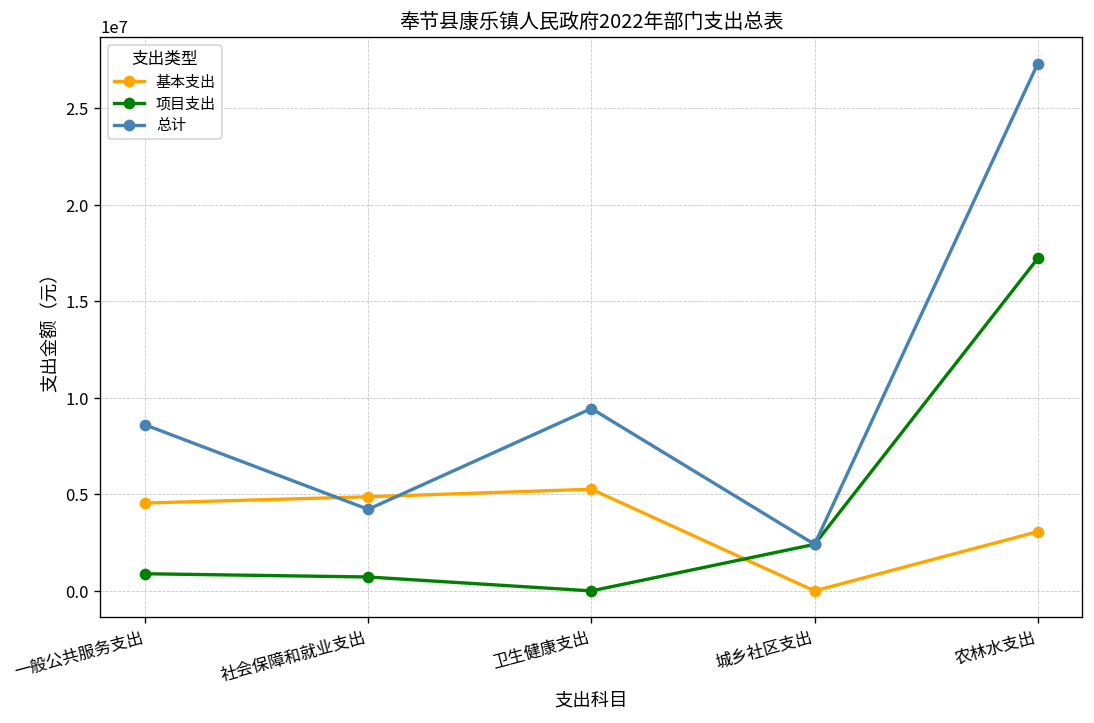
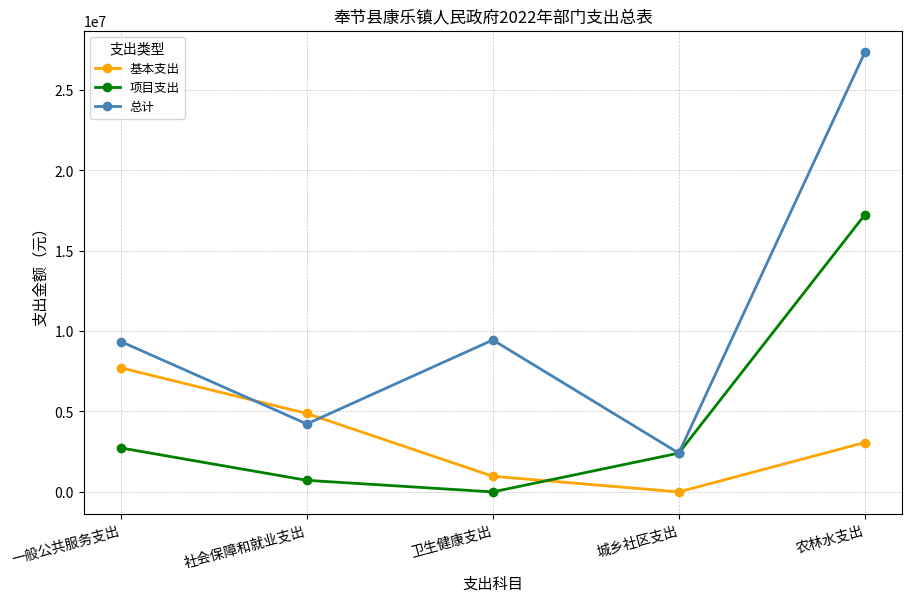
  {
    "基本支出": {
-     "一般公共服务支出": 4600000,
+     "一般公共服务支出": 7700000,
      "社会保障和就业支出": 4900000,
-     "卫生健康支出": 5300000,
+     "卫生健康支出": 1000000,
      "城乡社区支出": 0,
      "农林水支出": 3100000
    },
    "项目支出": {
-     "一般公共服务支出": 900000,
+     "一般公共服务支出": 2700000,
      "社会保障和就业支出": 700000,
      "卫生健康支出": 0,
      "农林水支出": 17200000
    },
    "总计": {
-     "一般公共服务支出": 8600000,
+     "一般公共服务支出": 9300000,
      "社会保障和就业支出": 4200000,
      "卫生健康支出": 9400000,
      "农林水支出": 27300000
    }
  }
